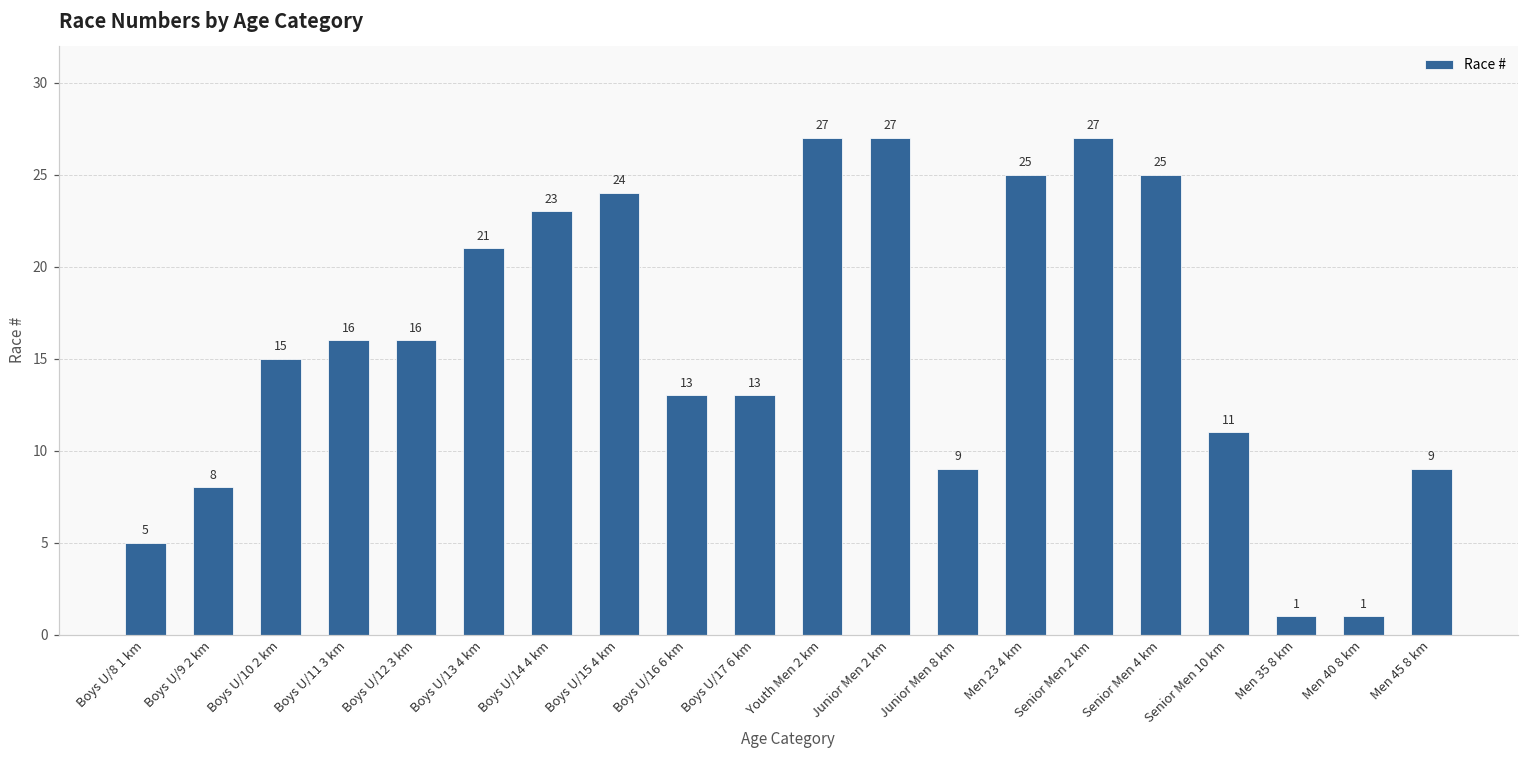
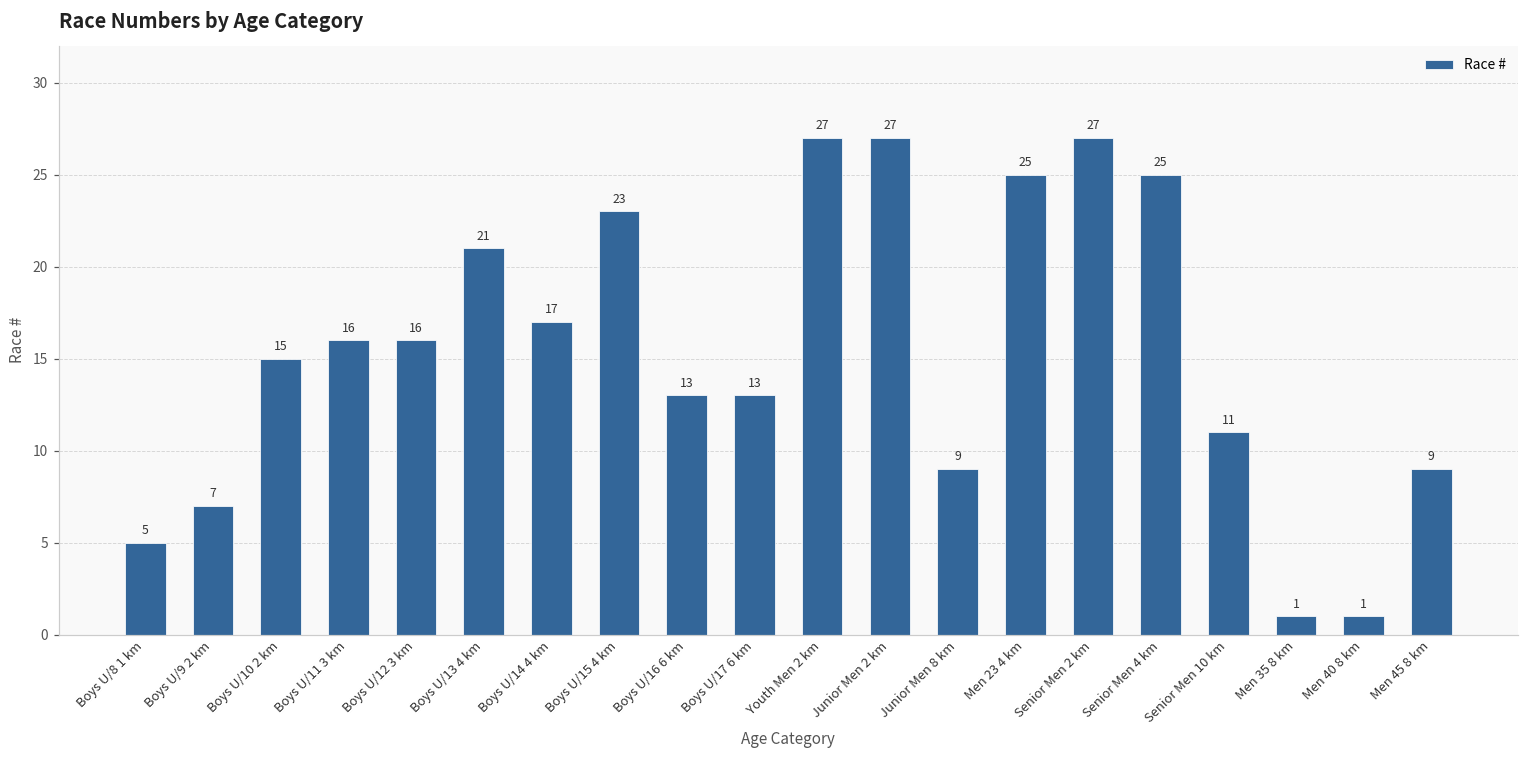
  {
    "Boys U/8 1 km": 5,
-   "Boys U/9 2 km": 8,
+   "Boys U/9 2 km": 7,
    "Boys U/10 2 km": 15,
    "Boys U/11 3 km": 16,
    "Boys U/12 3 km": 16,
    "Boys U/13 4 km": 21,
-   "Boys U/14 4 km": 23,
-   "Boys U/15 4 km": 24,
+   "Boys U/14 4 km": 17,
+   "Boys U/15 4 km": 23,
    "Boys U/16 6 km": 13,
    "Boys U/17 6 km": 13,
    "Youth Men 2 km": 27,
    "Junior Men 2 km": 27,
    "Junior Men 8 km": 9,
    "Men 23 4 km": 25,
    "Senior Men 2 km": 27,
    "Senior Men 4 km": 25,
    "Senior Men 10 km": 11,
    "Men 35 8 km": 1,
    "Men 40 8 km": 1,
    "Men 45 8 km": 9
  }
